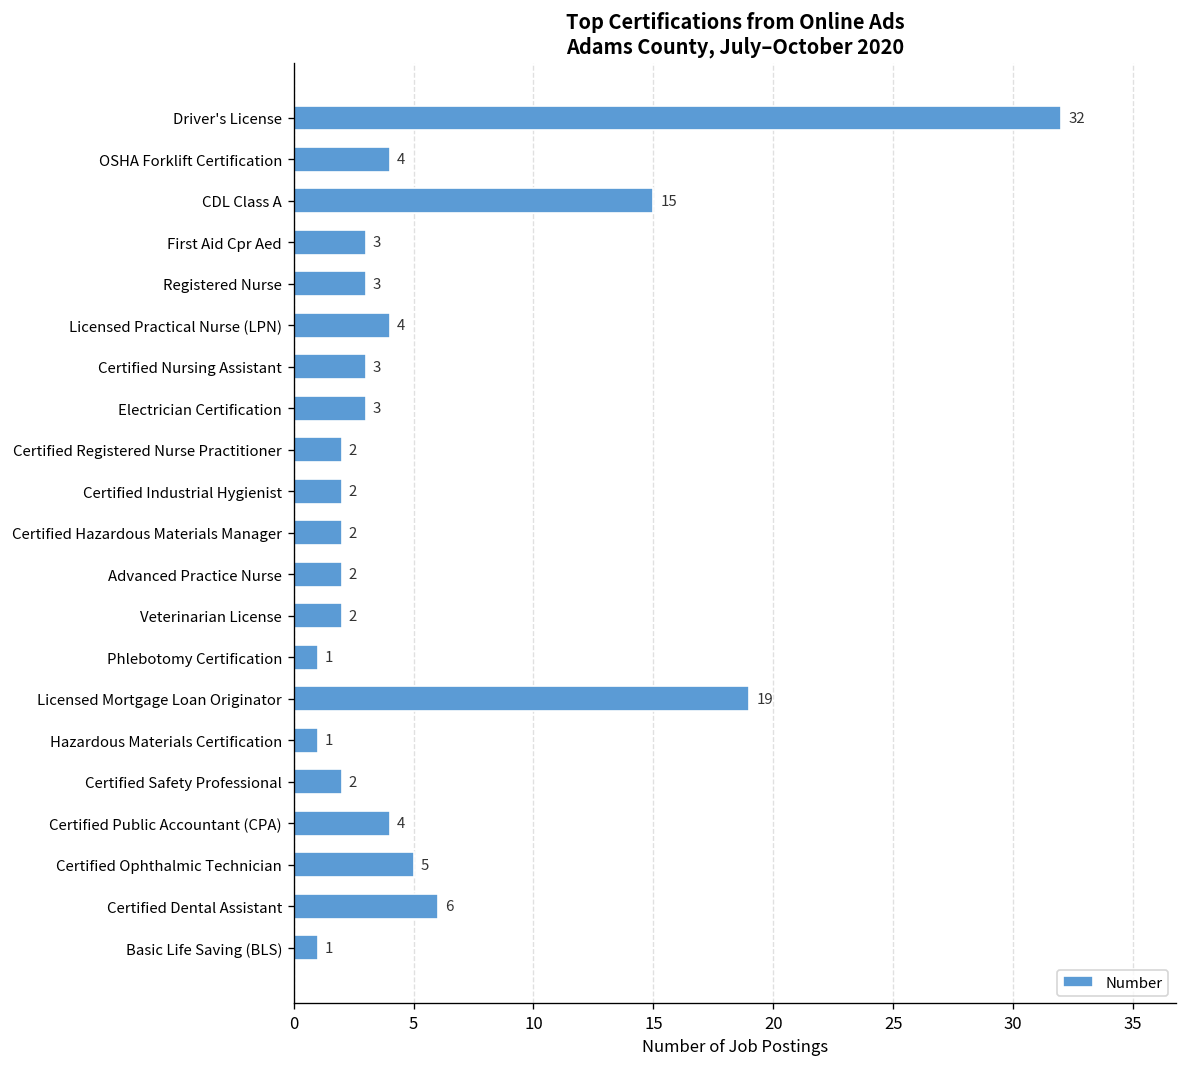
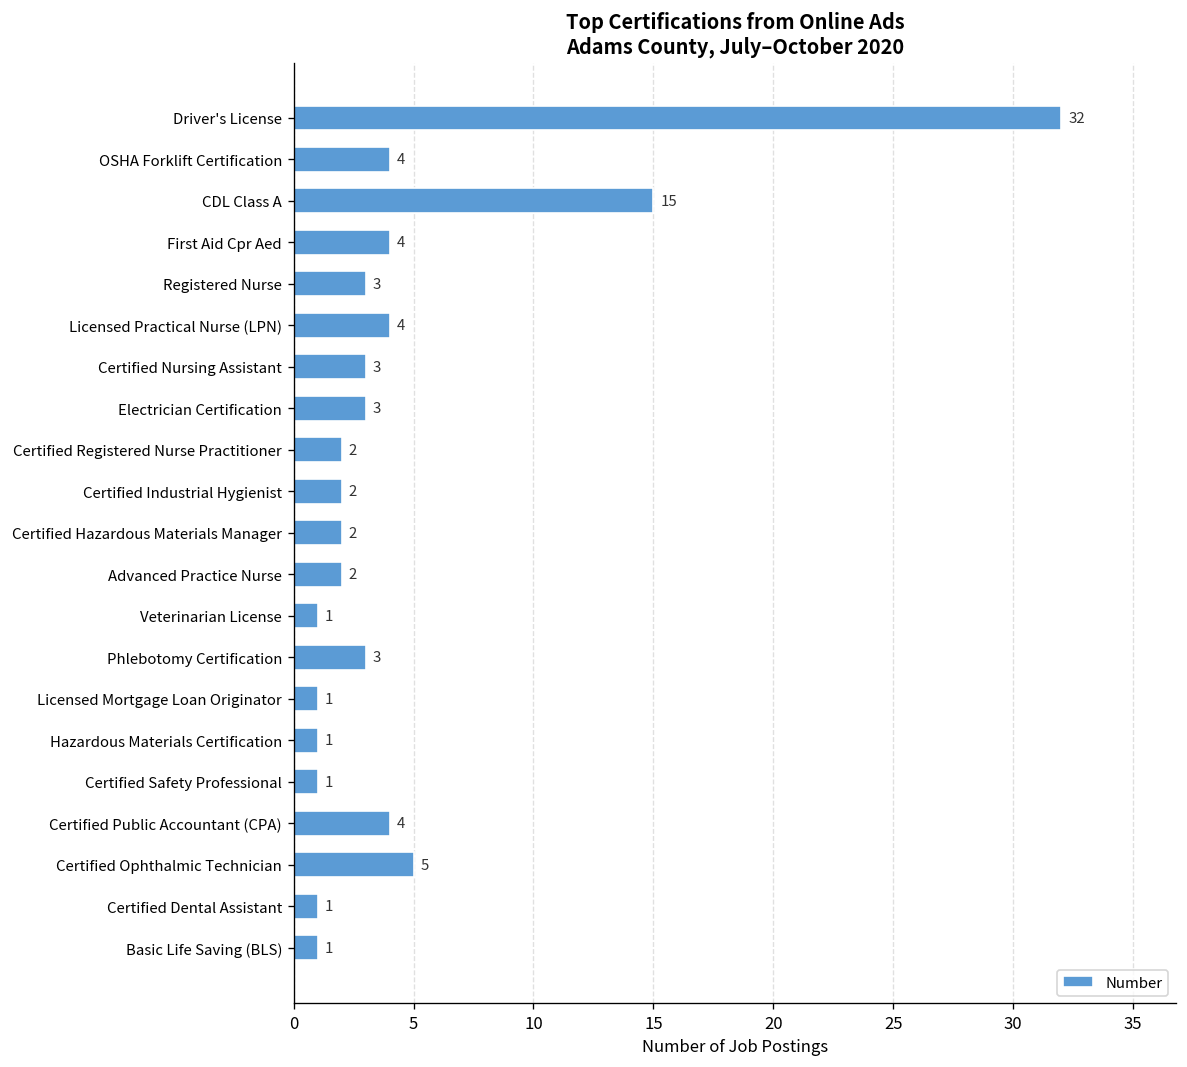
  {
    "Driver's License": 32,
    "OSHA Forklift Certification": 4,
    "CDL Class A": 15,
-   "First Aid Cpr Aed": 3,
+   "First Aid Cpr Aed": 4,
    "Registered Nurse": 3,
    "Licensed Practical Nurse (LPN)": 4,
    "Certified Nursing Assistant": 3,
    "Electrician Certification": 3,
    "Certified Registered Nurse Practitioner": 2,
    "Certified Industrial Hygienist": 2,
    "Certified Hazardous Materials Manager": 2,
    "Advanced Practice Nurse": 2,
-   "Veterinarian License": 2,
-   "Phlebotomy Certification": 1,
-   "Licensed Mortgage Loan Originator": 19,
+   "Veterinarian License": 1,
+   "Phlebotomy Certification": 3,
+   "Licensed Mortgage Loan Originator": 1,
    "Hazardous Materials Certification": 1,
-   "Certified Safety Professional": 2,
+   "Certified Safety Professional": 1,
    "Certified Public Accountant (CPA)": 4,
    "Certified Ophthalmic Technician": 5,
-   "Certified Dental Assistant": 6,
+   "Certified Dental Assistant": 1,
    "Basic Life Saving (BLS)": 1
  }
